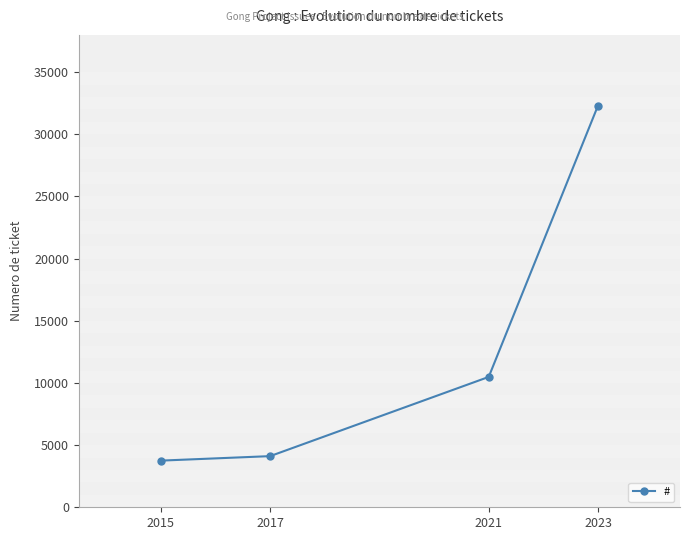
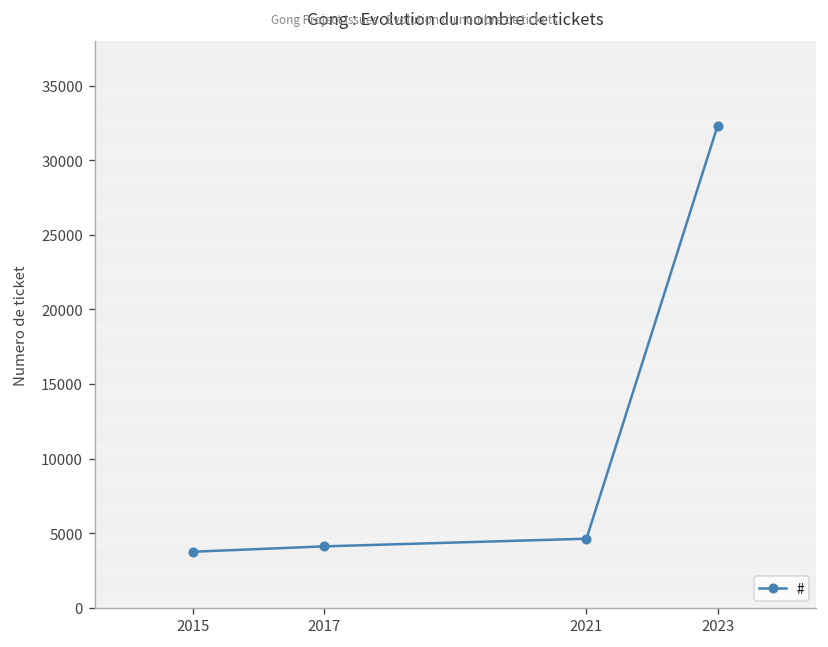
  {
    "2015": 3800,
    "2017": 4100,
-   "2021": 10500,
+   "2021": 4600,
    "2023": 32300
  }
